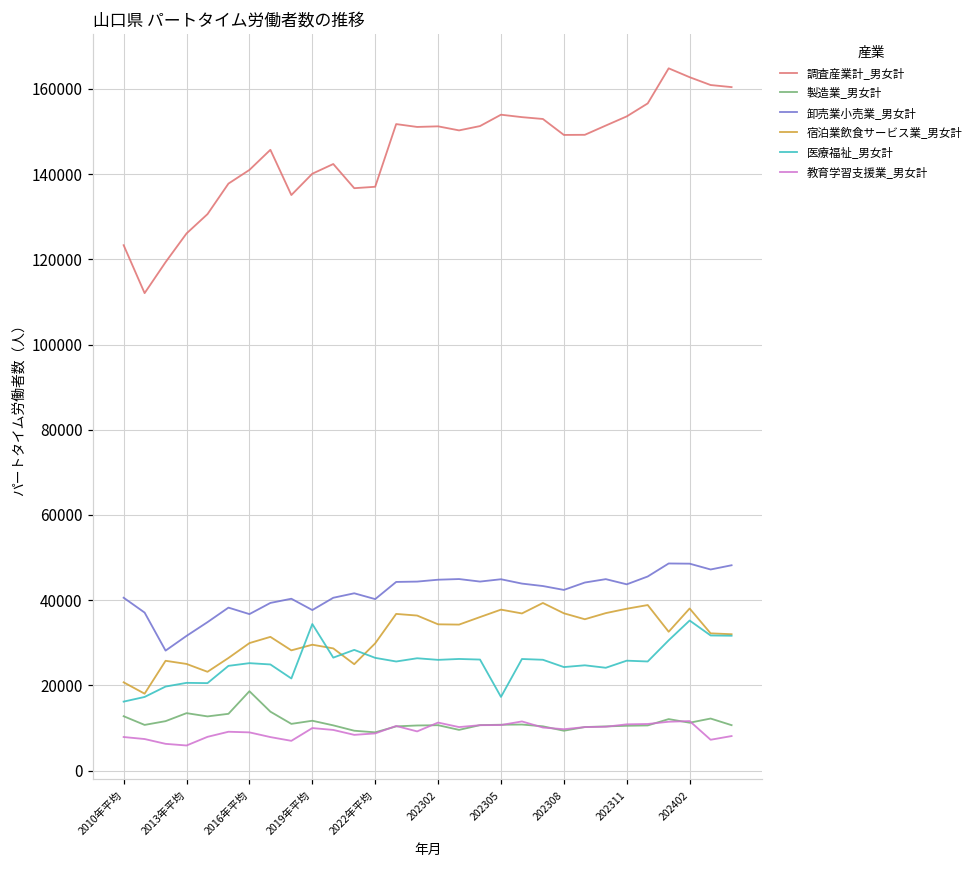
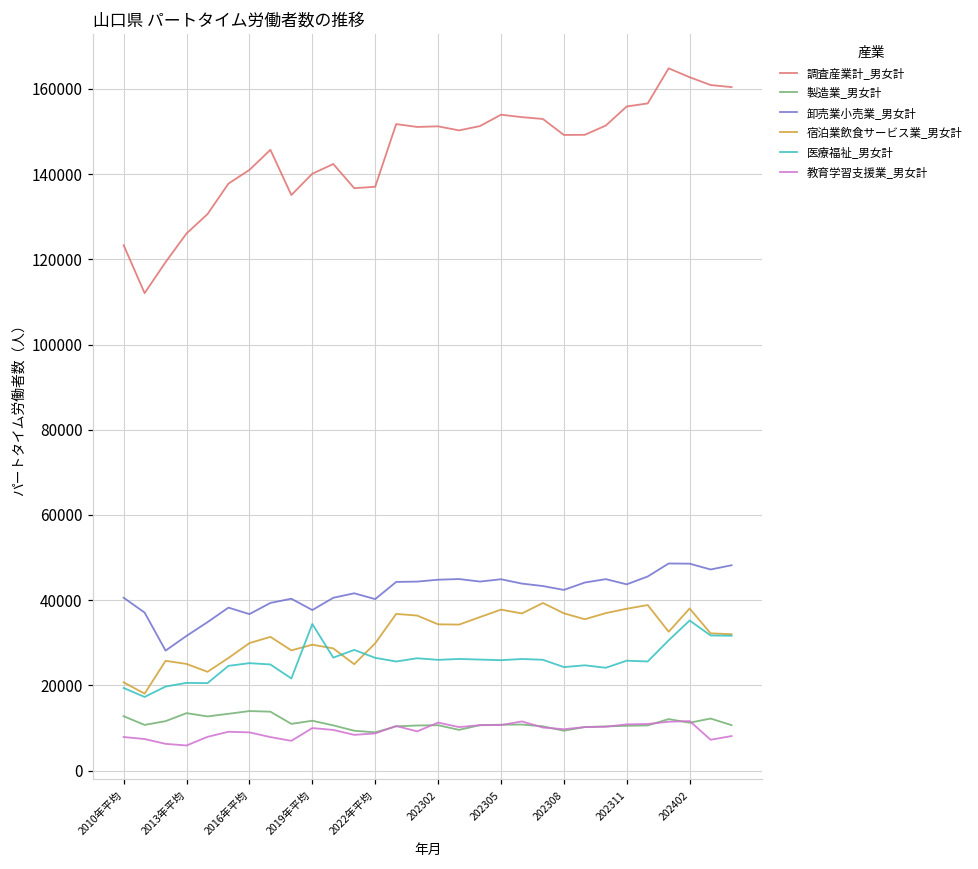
  {
    "調査産業計_男女計": {
      "2010年平均": 123000,
      "2013年平均": 126000,
      "2016年平均": 141000,
      "2019年平均": 140000,
      "2022年平均": 137000,
      "202302": 151000,
      "202305": 154000,
      "202308": 149000,
-     "202311": 154000,
+     "202311": 156000,
      "202402": 163000
    },
    "製造業_男女計": {
      "2010年平均": 13000,
      "2013年平均": 13000,
-     "2016年平均": 19000,
+     "2016年平均": 14000,
      "2019年平均": 12000
    },
    "卸売業小売業_男女計": {
      "2010年平均": 41000,
      "2013年平均": 32000,
      "2016年平均": 37000,
      "2019年平均": 38000,
      "2022年平均": 40000,
      "202302": 45000,
      "202305": 45000,
      "202308": 42000,
      "202311": 44000,
      "202402": 49000
    },
    "宿泊業飲食サービス業_男女計": {
      "2010年平均": 21000,
      "2013年平均": 25000,
      "2016年平均": 30000,
      "2019年平均": 30000,
      "2022年平均": 30000,
      "202302": 34000,
      "202305": 38000,
      "202308": 37000,
      "202311": 38000,
      "202402": 38000
    },
    "医療福祉_男女計": {
-     "2010年平均": 16000,
+     "2010年平均": 19000,
      "2013年平均": 21000,
      "2016年平均": 25000,
      "2019年平均": 34000,
      "2022年平均": 26000,
      "202302": 26000,
-     "202305": 17000,
+     "202305": 26000,
      "202308": 24000,
      "202311": 26000,
      "202402": 35000
    },
    "教育学習支援業_男女計": {
      "2010年平均": 8000,
      "2013年平均": 6000,
      "2016年平均": 9000,
      "2019年平均": 10000
    }
  }
